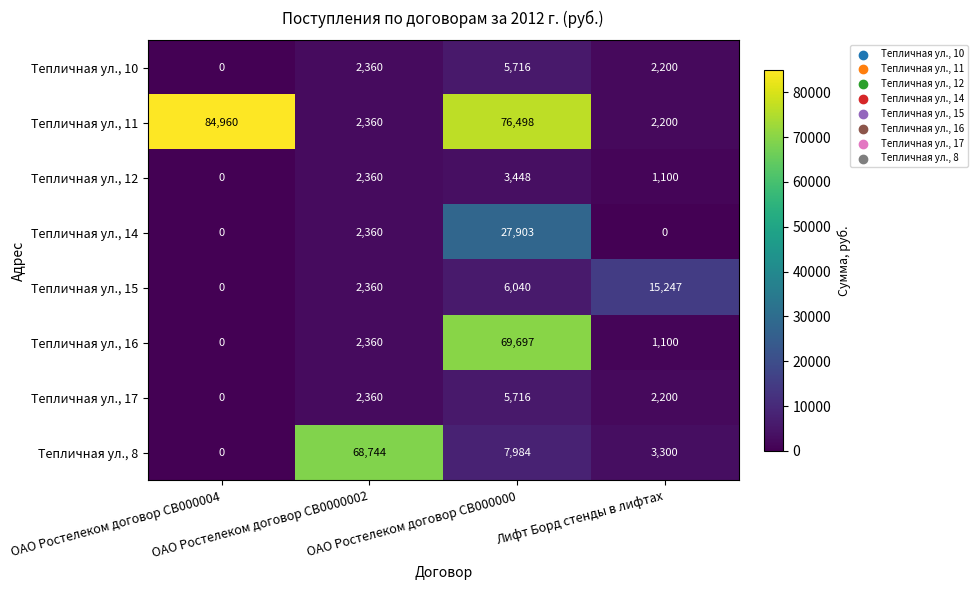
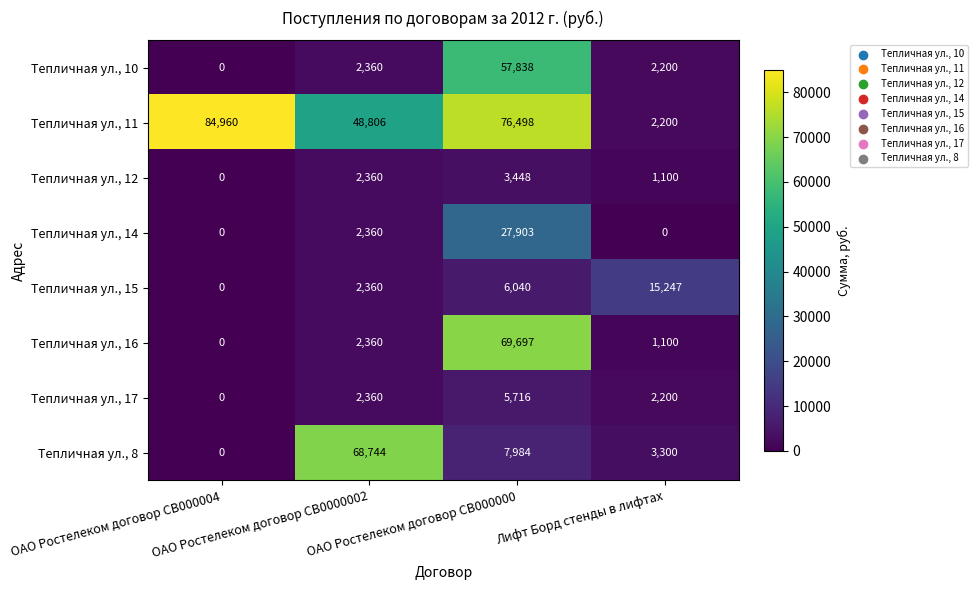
  {
    "Тепличная ул., 10": {
      "ОАО Ростелеком договор СВ000004": "0",
      "ОАО Ростелеком договор СВ0000002": "2,360",
-     "ОАО Ростелеком договор СВ000000": "5,716",
+     "ОАО Ростелеком договор СВ000000": "57,838",
      "Лифт Борд стенды в лифтах": "2,200"
    },
    "Тепличная ул., 11": {
      "ОАО Ростелеком договор СВ000004": "84,960",
-     "ОАО Ростелеком договор СВ0000002": "2,360",
+     "ОАО Ростелеком договор СВ0000002": "48,806",
      "ОАО Ростелеком договор СВ000000": "76,498",
      "Лифт Борд стенды в лифтах": "2,200"
    },
    "Тепличная ул., 12": {
      "ОАО Ростелеком договор СВ000004": "0",
      "ОАО Ростелеком договор СВ0000002": "2,360",
      "ОАО Ростелеком договор СВ000000": "3,448",
      "Лифт Борд стенды в лифтах": "1,100"
    },
    "Тепличная ул., 14": {
      "ОАО Ростелеком договор СВ000004": "0",
      "ОАО Ростелеком договор СВ0000002": "2,360",
      "ОАО Ростелеком договор СВ000000": "27,903",
      "Лифт Борд стенды в лифтах": "0"
    },
    "Тепличная ул., 15": {
      "ОАО Ростелеком договор СВ000004": "0",
      "ОАО Ростелеком договор СВ0000002": "2,360",
      "ОАО Ростелеком договор СВ000000": "6,040",
      "Лифт Борд стенды в лифтах": "15,247"
    },
    "Тепличная ул., 16": {
      "ОАО Ростелеком договор СВ000004": "0",
      "ОАО Ростелеком договор СВ0000002": "2,360",
      "ОАО Ростелеком договор СВ000000": "69,697",
      "Лифт Борд стенды в лифтах": "1,100"
    },
    "Тепличная ул., 17": {
      "ОАО Ростелеком договор СВ000004": "0",
      "ОАО Ростелеком договор СВ0000002": "2,360",
      "ОАО Ростелеком договор СВ000000": "5,716",
      "Лифт Борд стенды в лифтах": "2,200"
    },
    "Тепличная ул., 8": {
      "ОАО Ростелеком договор СВ000004": "0",
      "ОАО Ростелеком договор СВ0000002": "68,744",
      "ОАО Ростелеком договор СВ000000": "7,984",
      "Лифт Борд стенды в лифтах": "3,300"
    }
  }
